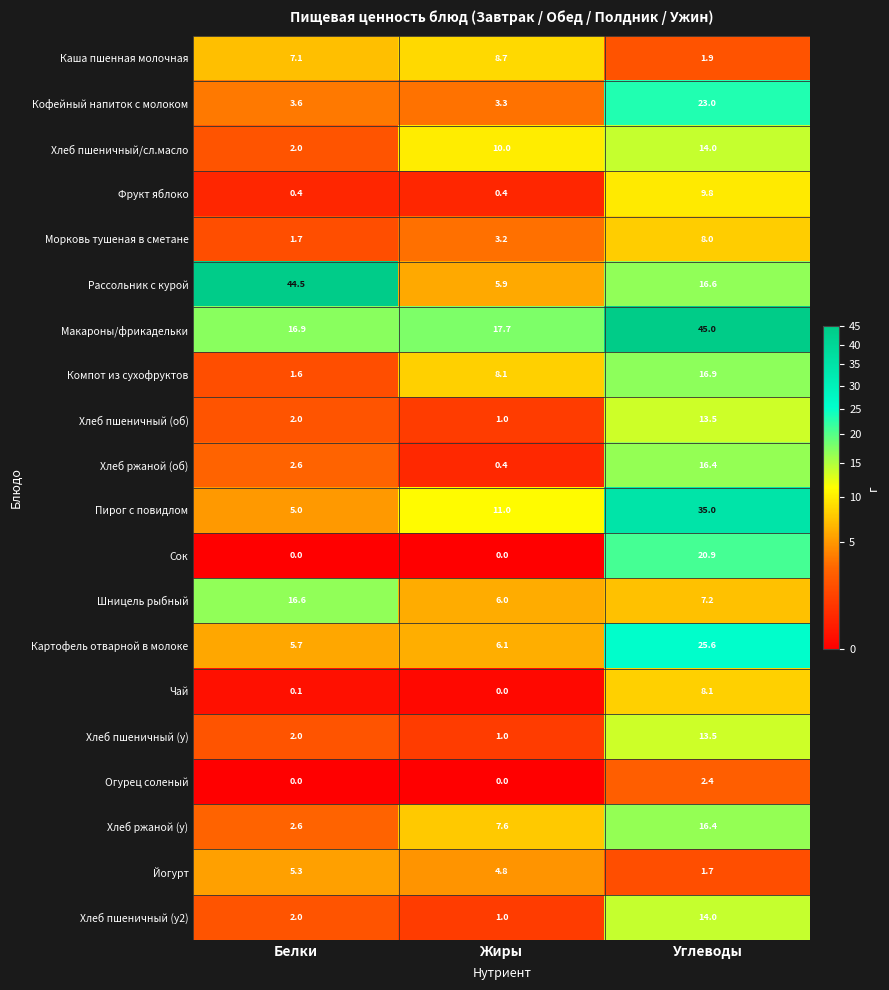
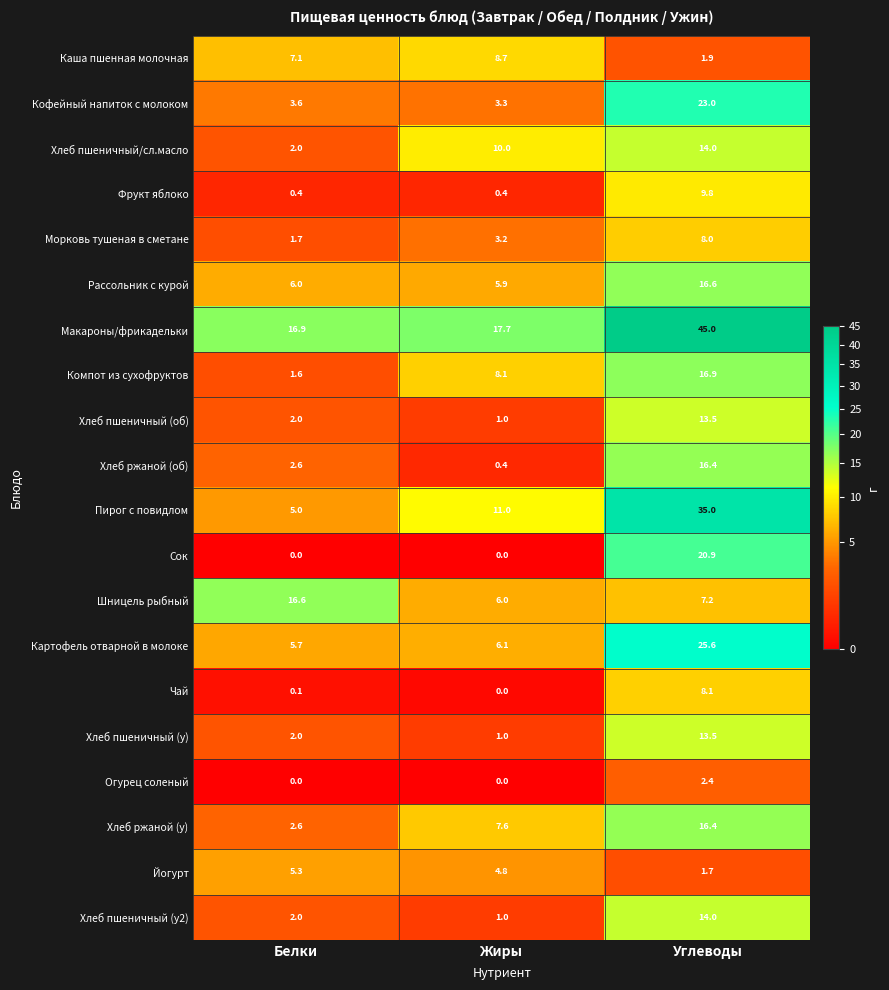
  {
    "Каша пшенная молочная": {
      "Белки": 7.1,
      "Жиры": 8.7,
      "Углеводы": 1.9
    },
    "Кофейный напиток с молоком": {
      "Белки": 3.6,
      "Жиры": 3.3,
      "Углеводы": 23.0
    },
    "Хлеб пшеничный/сл.масло": {
      "Белки": 2.0,
      "Жиры": 10.0,
      "Углеводы": 14.0
    },
    "Фрукт яблоко": {
      "Белки": 0.4,
      "Жиры": 0.4,
      "Углеводы": 9.8
    },
    "Морковь тушеная в сметане": {
      "Белки": 1.7,
      "Жиры": 3.2,
      "Углеводы": 8.0
    },
    "Рассольник с курой": {
-     "Белки": 44.5,
+     "Белки": 6.0,
      "Жиры": 5.9,
      "Углеводы": 16.6
    },
    "Макароны/фрикадельки": {
      "Белки": 16.9,
      "Жиры": 17.7,
      "Углеводы": 45.0
    },
    "Компот из сухофруктов": {
      "Белки": 1.6,
      "Жиры": 8.1,
      "Углеводы": 16.9
    },
    "Хлеб пшеничный (об)": {
      "Белки": 2.0,
      "Жиры": 1.0,
      "Углеводы": 13.5
    },
    "Хлеб ржаной (об)": {
      "Белки": 2.6,
      "Жиры": 0.4,
      "Углеводы": 16.4
    },
    "Пирог с повидлом": {
      "Белки": 5.0,
      "Жиры": 11.0,
      "Углеводы": 35.0
    },
    "Сок": {
      "Белки": 0.0,
      "Жиры": 0.0,
      "Углеводы": 20.9
    },
    "Шницель рыбный": {
      "Белки": 16.6,
      "Жиры": 6.0,
      "Углеводы": 7.2
    },
    "Картофель отварной в молоке": {
      "Белки": 5.7,
      "Жиры": 6.1,
      "Углеводы": 25.6
    },
    "Чай": {
      "Белки": 0.1,
      "Жиры": 0.0,
      "Углеводы": 8.1
    },
    "Хлеб пшеничный (у)": {
      "Белки": 2.0,
      "Жиры": 1.0,
      "Углеводы": 13.5
    },
    "Огурец соленый": {
      "Белки": 0.0,
      "Жиры": 0.0,
      "Углеводы": 2.4
    },
    "Хлеб ржаной (у)": {
      "Белки": 2.6,
      "Жиры": 7.6,
      "Углеводы": 16.4
    },
    "Йогурт": {
      "Белки": 5.3,
      "Жиры": 4.8,
      "Углеводы": 1.7
    },
    "Хлеб пшеничный (у2)": {
      "Белки": 2.0,
      "Жиры": 1.0,
      "Углеводы": 14.0
    }
  }
